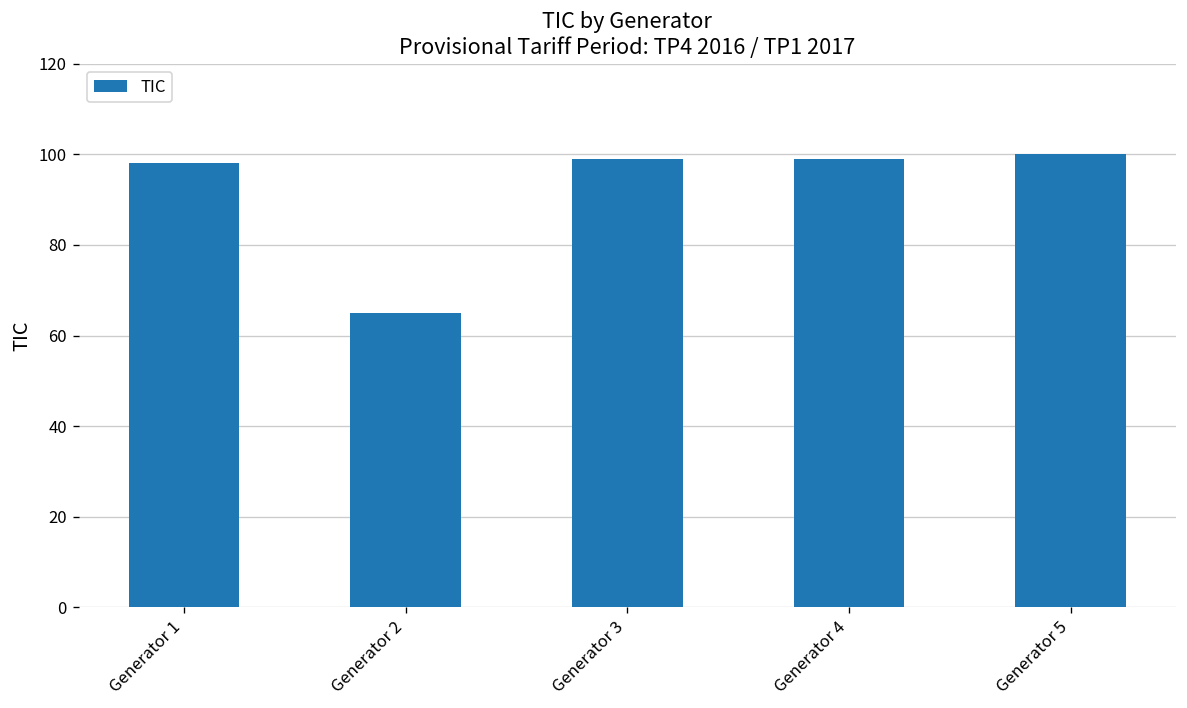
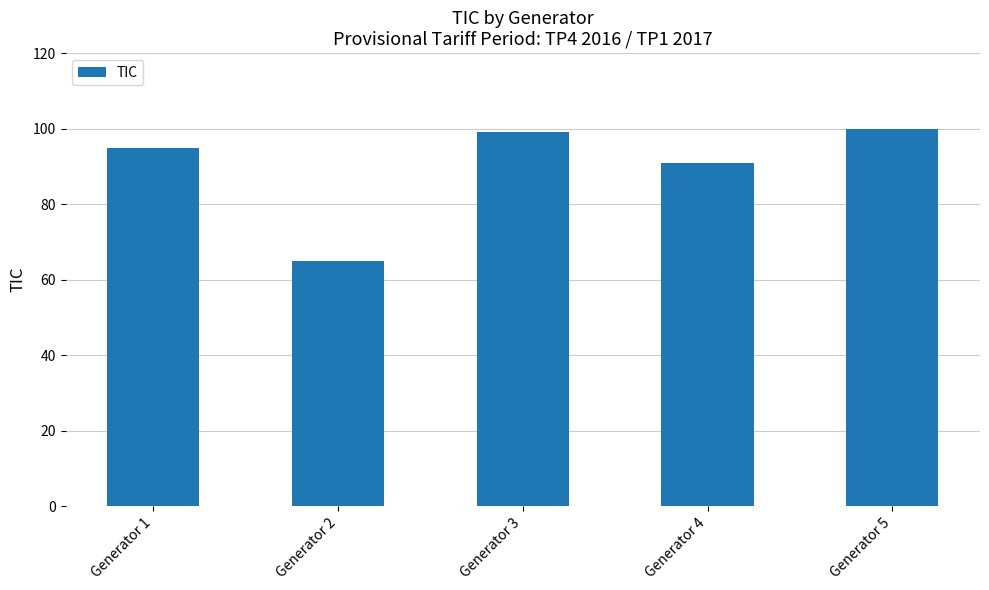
  {
-   "Generator 1": 98,
+   "Generator 1": 95,
    "Generator 2": 65,
    "Generator 3": 99,
-   "Generator 4": 99,
+   "Generator 4": 91,
    "Generator 5": 100
  }
